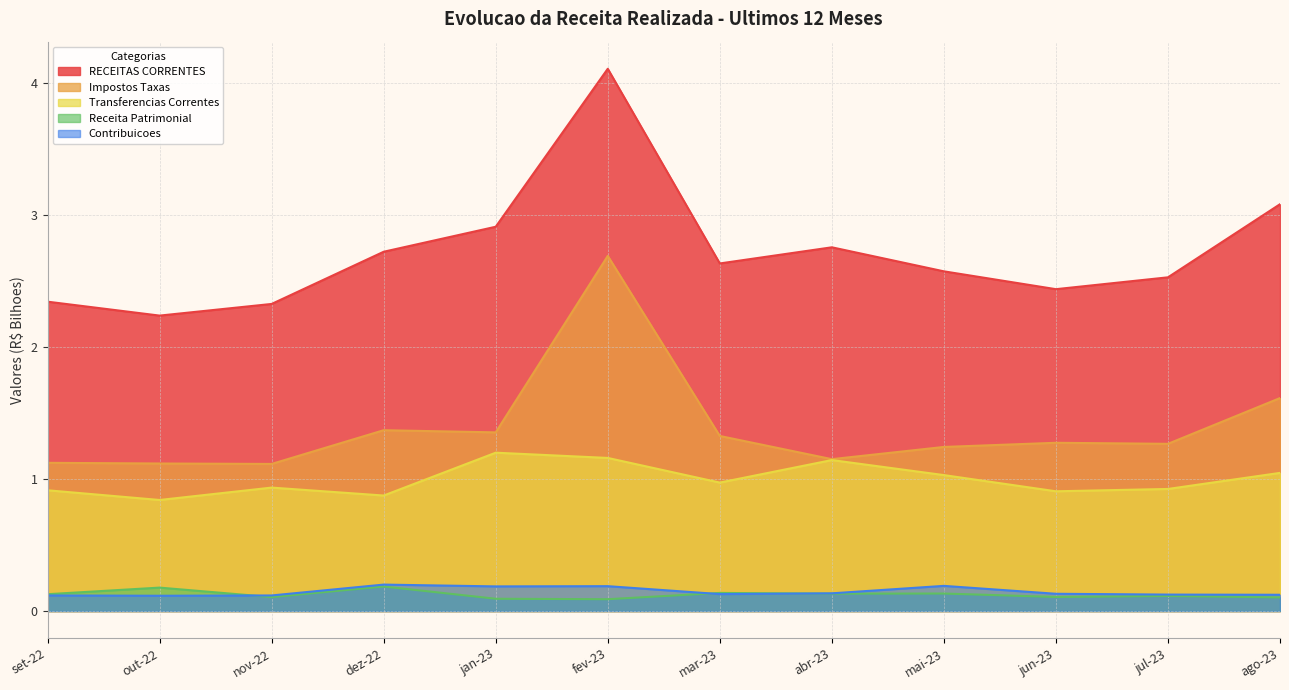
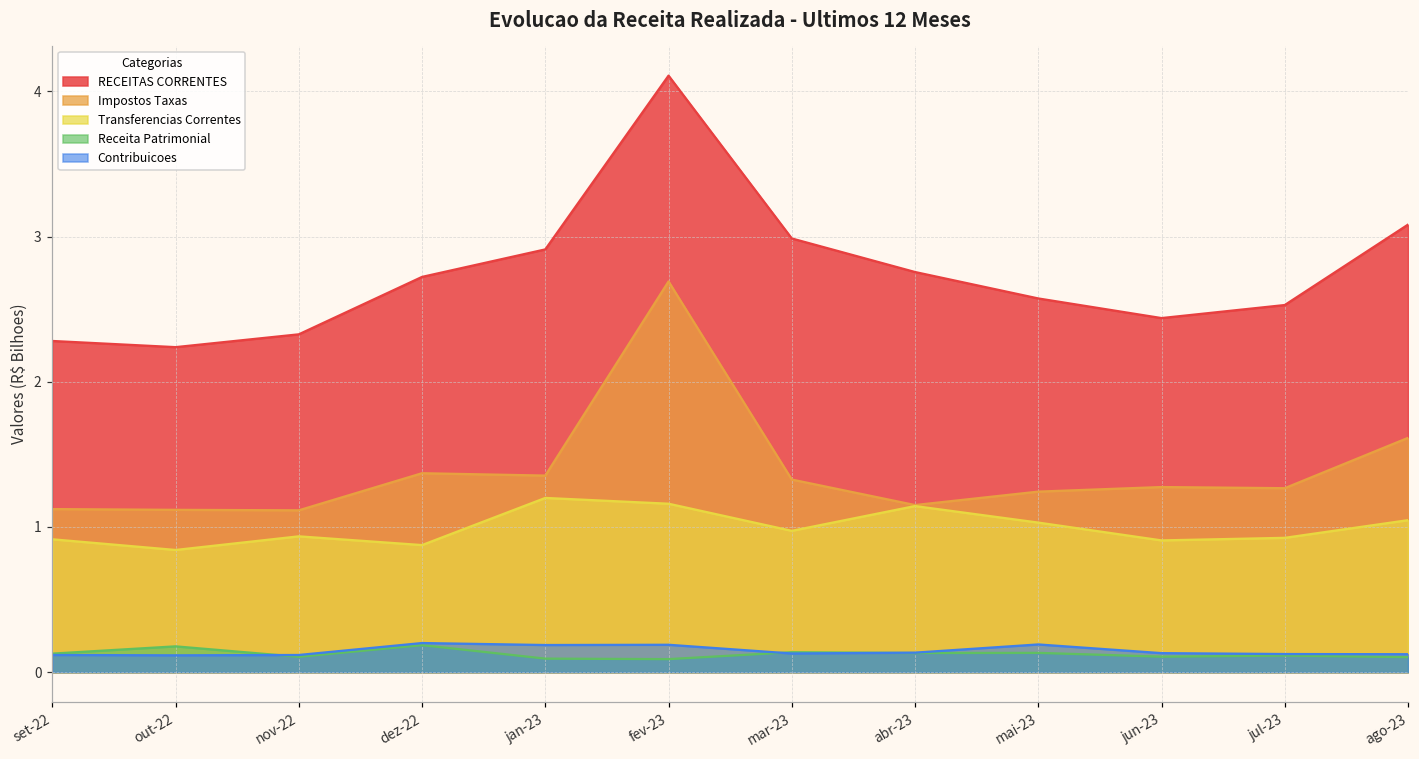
  {
    "RECEITAS CORRENTES": {
-     "set-22": 2.34,
+     "set-22": 2.28,
      "out-22": 2.24,
      "nov-22": 2.33,
      "dez-22": 2.72,
      "jan-23": 2.91,
      "fev-23": 4.11,
-     "mar-23": 2.63,
+     "mar-23": 2.99,
      "abr-23": 2.76,
      "mai-23": 2.57,
      "jun-23": 2.44,
      "jul-23": 2.53,
      "ago-23": 3.08
    },
    "Receita Patrimonial": {
      "out-22": 0.18,
      "jan-23": 0.09,
      "fev-23": 0.09,
      "mai-23": 0.13,
      "jun-23": 0.11,
      "ago-23": 0.10
    },
    "Contribuicoes": {
      "out-22": 0.12,
      "jan-23": 0.19,
      "fev-23": 0.19,
      "mai-23": 0.19,
      "jun-23": 0.13,
      "ago-23": 0.12
    }
  }
